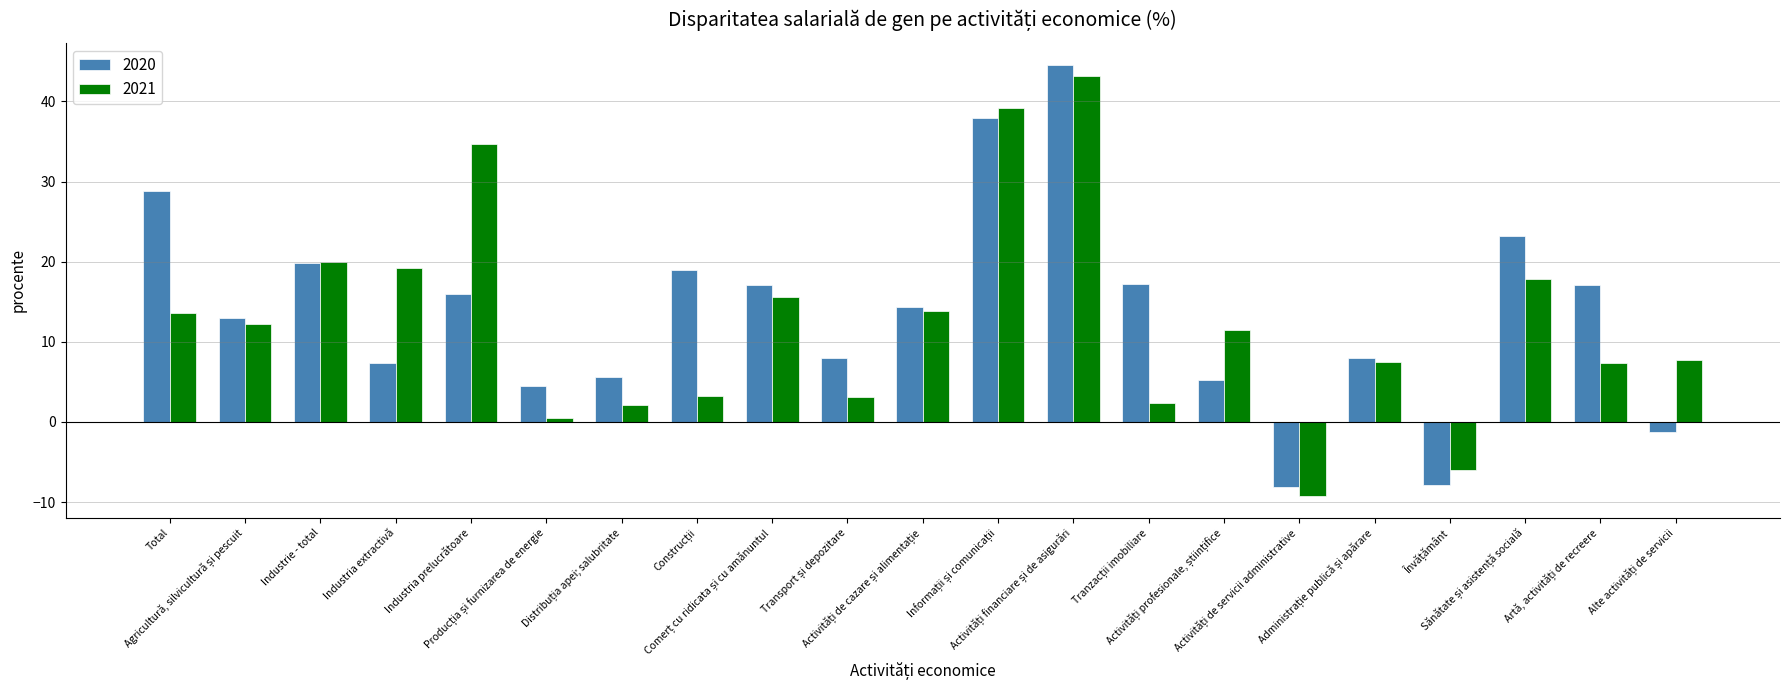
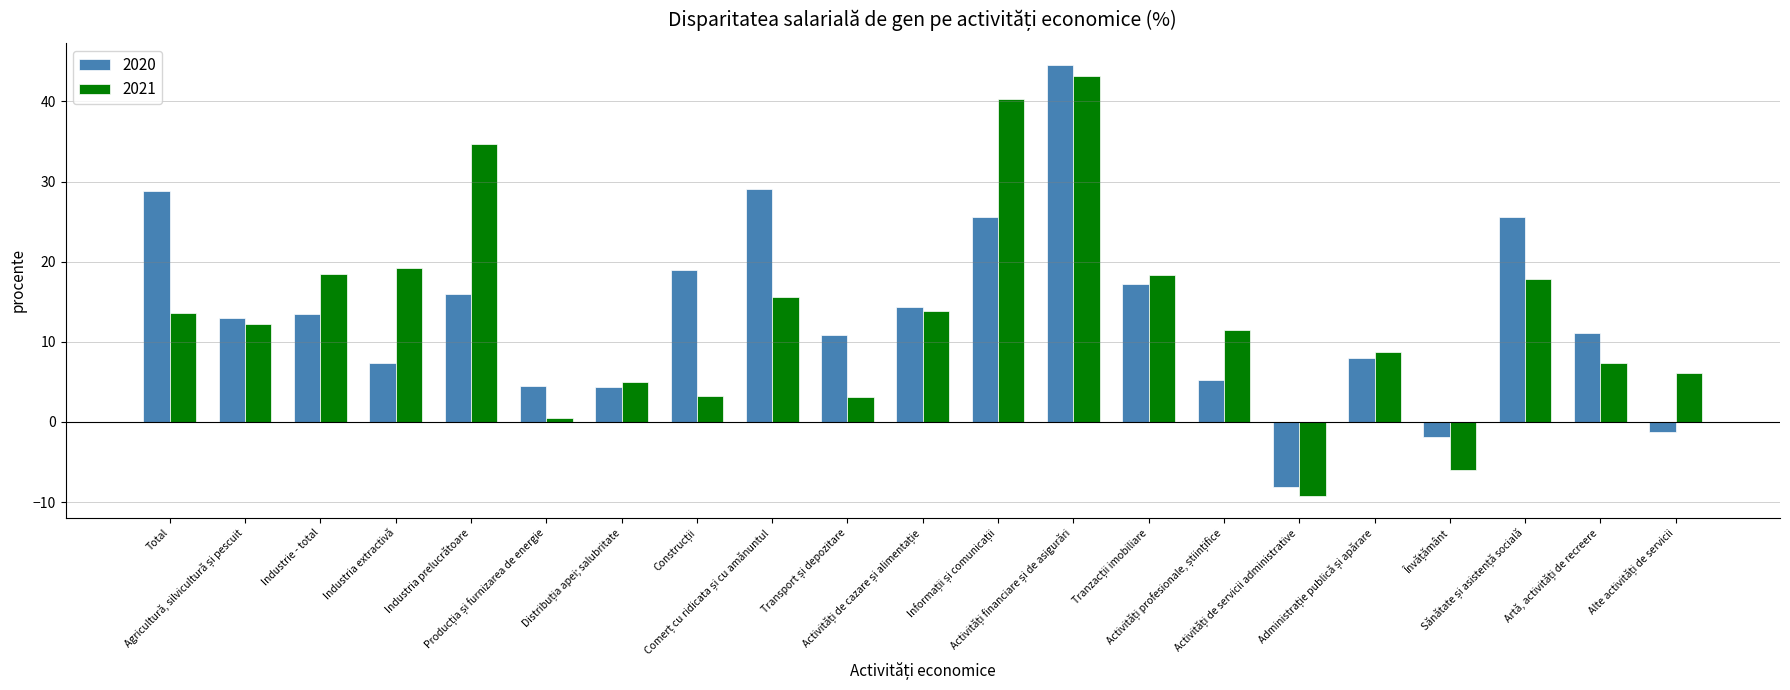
  {
    "2020": {
      "Total": 29,
      "Agricultură, silvicultură și pescuit": 13,
-     "Industrie - total": 20,
+     "Industrie - total": 13,
      "Industria extractivă": 7,
      "Industria prelucrătoare": 16,
      "Producția și furnizarea de energie": 5,
-     "Distribuția apei; salubritate": 6,
+     "Distribuția apei; salubritate": 4,
      "Construcții": 19,
-     "Comerț cu ridicata și cu amănuntul": 17,
-     "Transport și depozitare": 8,
+     "Comerț cu ridicata și cu amănuntul": 29,
+     "Transport și depozitare": 11,
      "Activități de cazare și alimentație": 14,
-     "Informații și comunicații": 38,
+     "Informații și comunicații": 26,
      "Activități financiare și de asigurări": 45,
      "Tranzacții imobiliare": 17,
      "Activități profesionale, științifice": 5,
      "Activități de servicii administrative": -8,
      "Administrație publică și apărare": 8,
-     "Învățământ": -8,
-     "Sănătate și asistență socială": 23,
-     "Artă, activități de recreere": 17,
+     "Învățământ": -2,
+     "Sănătate și asistență socială": 26,
+     "Artă, activități de recreere": 11,
      "Alte activități de servicii": -1
    },
    "2021": {
      "Total": 14,
      "Agricultură, silvicultură și pescuit": 12,
-     "Industrie - total": 20,
+     "Industrie - total": 19,
      "Industria extractivă": 19,
      "Industria prelucrătoare": 35,
      "Producția și furnizarea de energie": 1,
-     "Distribuția apei; salubritate": 2,
+     "Distribuția apei; salubritate": 5,
      "Construcții": 3,
      "Comerț cu ridicata și cu amănuntul": 16,
      "Transport și depozitare": 3,
      "Activități de cazare și alimentație": 14,
-     "Informații și comunicații": 39,
+     "Informații și comunicații": 40,
      "Activități financiare și de asigurări": 43,
-     "Tranzacții imobiliare": 2,
+     "Tranzacții imobiliare": 18,
      "Activități profesionale, științifice": 11,
      "Activități de servicii administrative": -9,
-     "Administrație publică și apărare": 8,
+     "Administrație publică și apărare": 9,
      "Învățământ": -6,
      "Sănătate și asistență socială": 18,
      "Artă, activități de recreere": 7,
-     "Alte activități de servicii": 8
+     "Alte activități de servicii": 6
    }
  }
